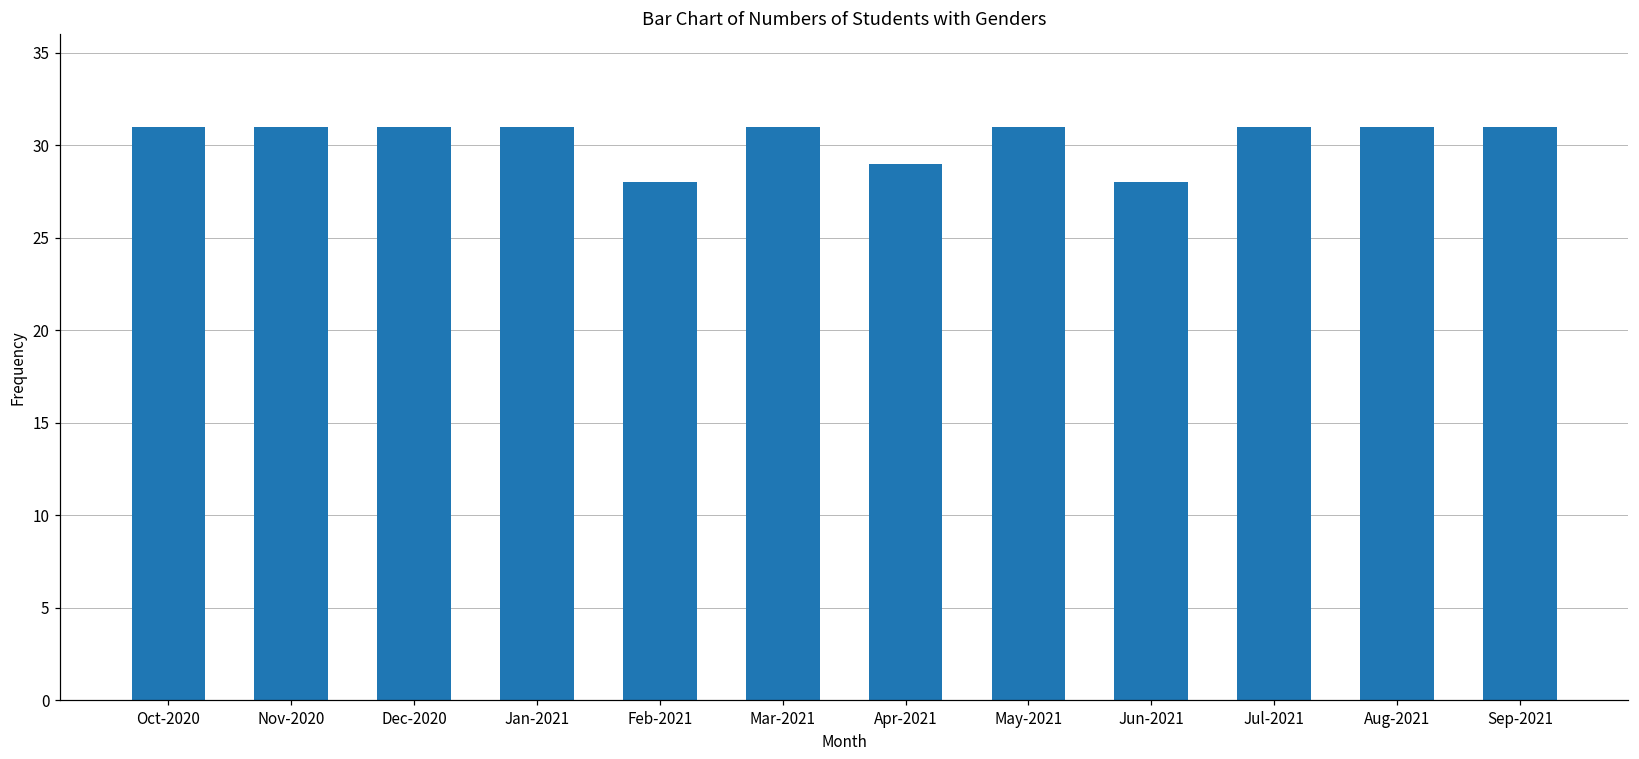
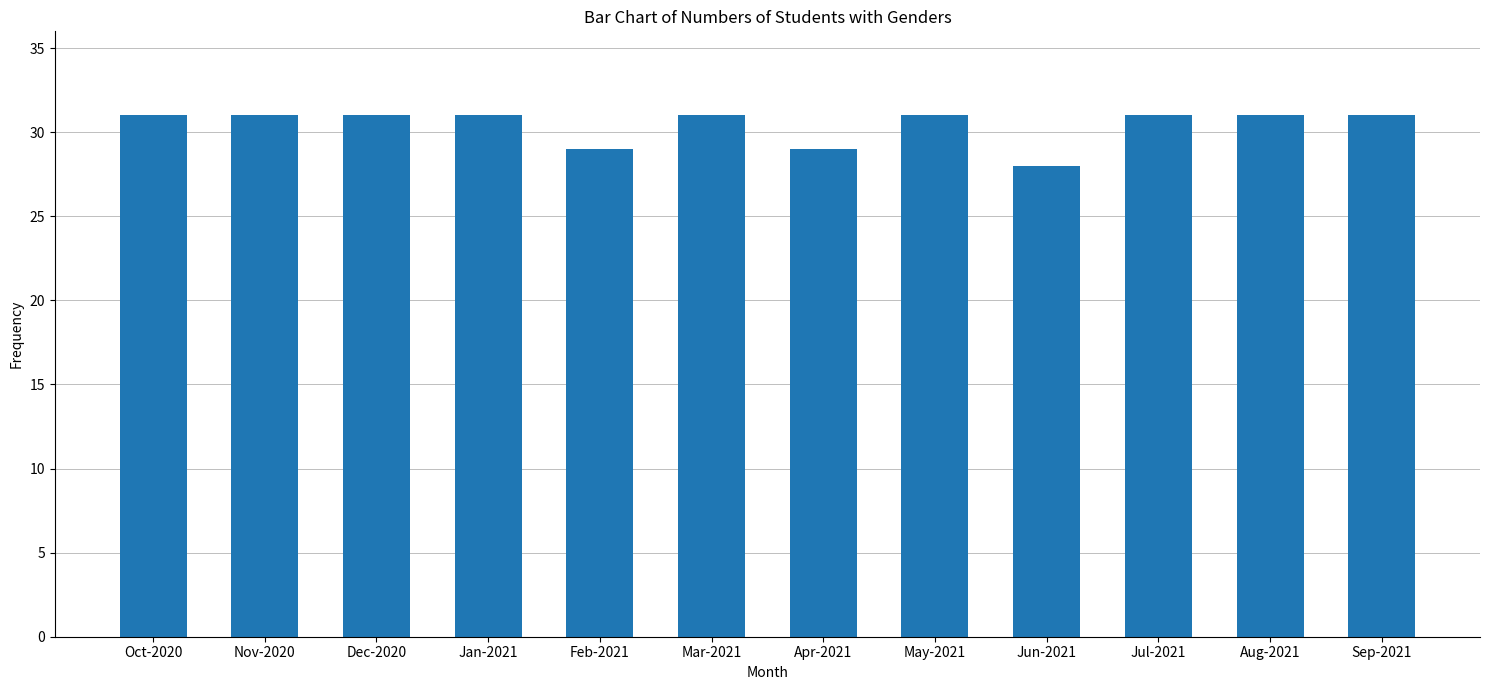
  {
    "Oct-2020": 31,
    "Nov-2020": 31,
    "Dec-2020": 31,
    "Jan-2021": 31,
-   "Feb-2021": 28,
+   "Feb-2021": 29,
    "Mar-2021": 31,
    "Apr-2021": 29,
    "May-2021": 31,
    "Jun-2021": 28,
    "Jul-2021": 31,
    "Aug-2021": 31,
    "Sep-2021": 31
  }
